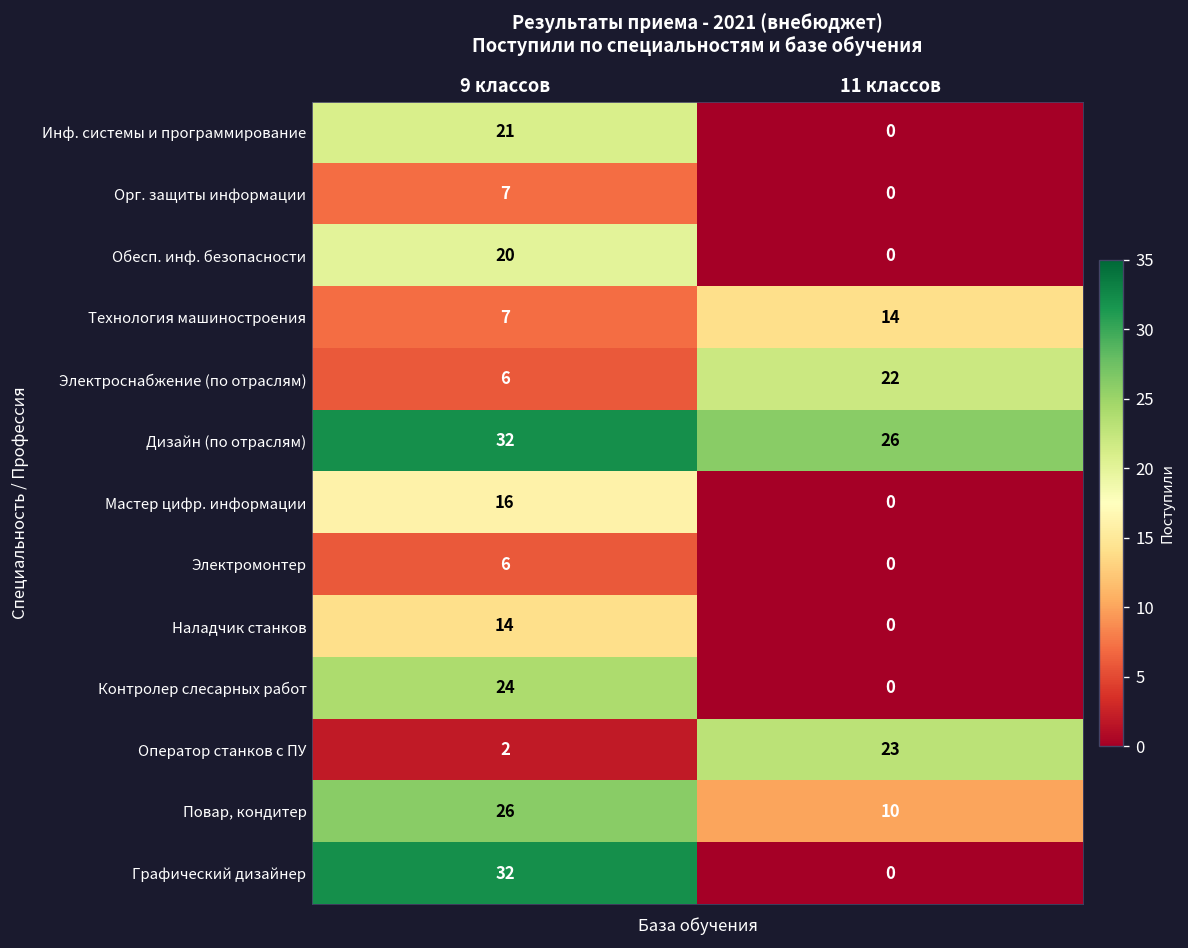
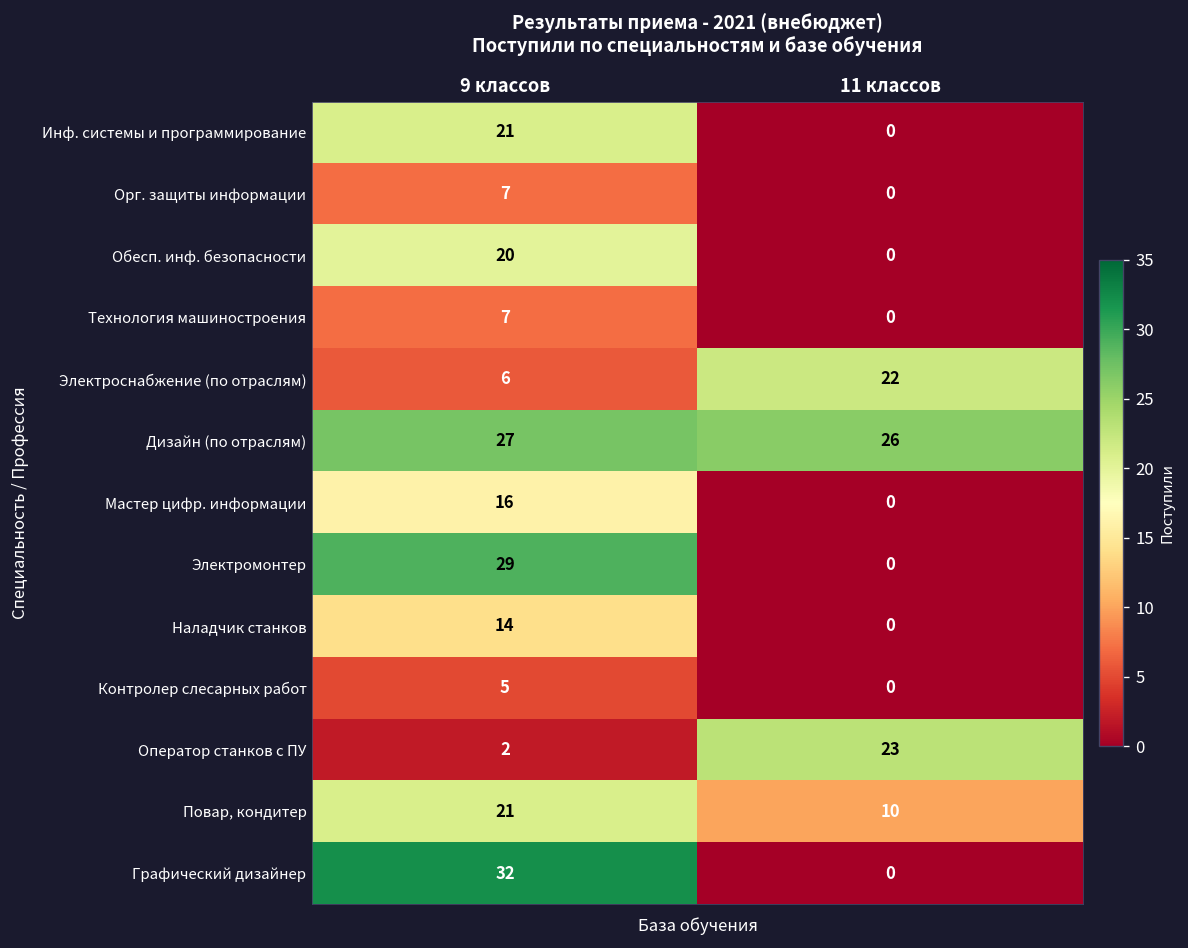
  {
    "Инф. системы и программирование": {
      "9 классов": 21,
      "11 классов": 0
    },
    "Орг. защиты информации": {
      "9 классов": 7,
      "11 классов": 0
    },
    "Обесп. инф. безопасности": {
      "9 классов": 20,
      "11 классов": 0
    },
    "Технология машиностроения": {
      "9 классов": 7,
-     "11 классов": 14
+     "11 классов": 0
    },
    "Электроснабжение (по отраслям)": {
      "9 классов": 6,
      "11 классов": 22
    },
    "Дизайн (по отраслям)": {
-     "9 классов": 32,
+     "9 классов": 27,
      "11 классов": 26
    },
    "Мастер цифр. информации": {
      "9 классов": 16,
      "11 классов": 0
    },
    "Электромонтер": {
-     "9 классов": 6,
+     "9 классов": 29,
      "11 классов": 0
    },
    "Наладчик станков": {
      "9 классов": 14,
      "11 классов": 0
    },
    "Контролер слесарных работ": {
-     "9 классов": 24,
+     "9 классов": 5,
      "11 классов": 0
    },
    "Оператор станков с ПУ": {
      "9 классов": 2,
      "11 классов": 23
    },
    "Повар, кондитер": {
-     "9 классов": 26,
+     "9 классов": 21,
      "11 классов": 10
    },
    "Графический дизайнер": {
      "9 классов": 32,
      "11 классов": 0
    }
  }
